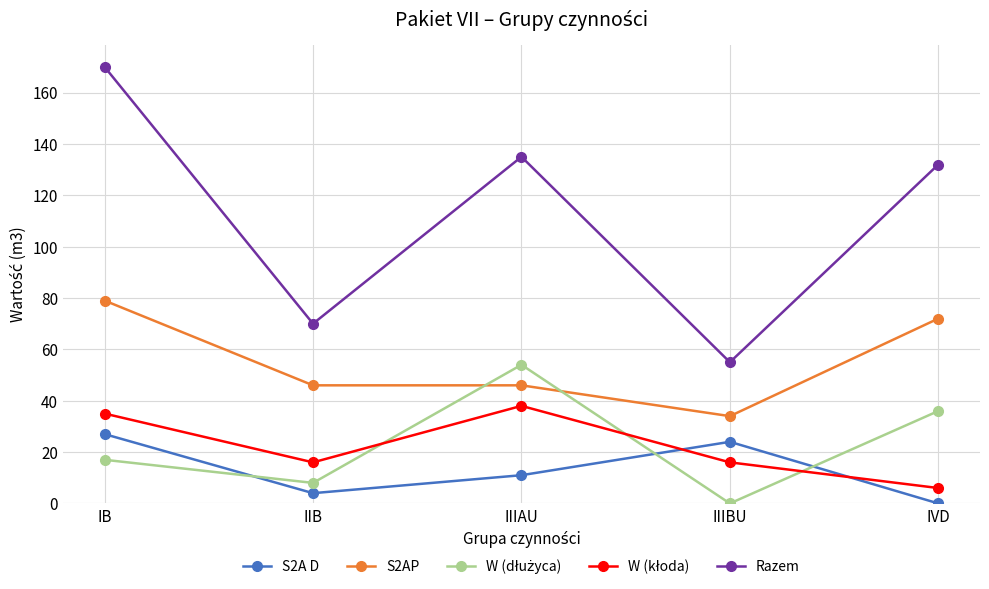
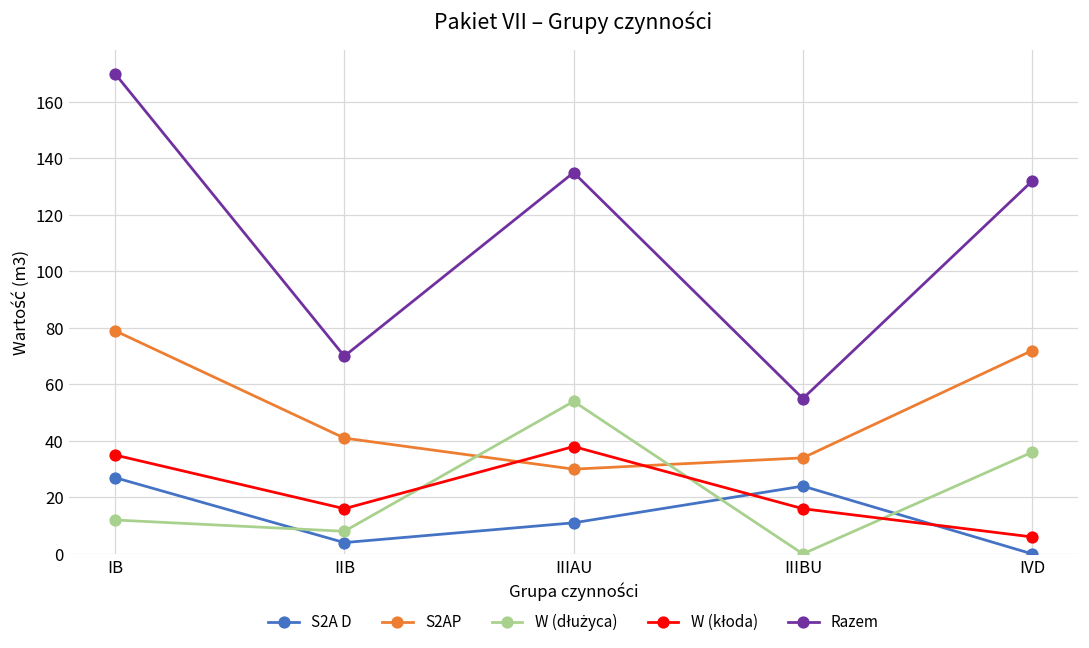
  {
    "S2A D": {
      "IB": 27,
      "IIB": 4,
      "IIIAU": 11,
      "IIIBU": 24,
      "IVD": 0
    },
    "S2AP": {
      "IB": 79,
-     "IIB": 46,
-     "IIIAU": 46,
+     "IIB": 41,
+     "IIIAU": 30,
      "IIIBU": 34,
      "IVD": 72
    },
    "W (dłużyca)": {
-     "IB": 17,
+     "IB": 12,
      "IIB": 8,
      "IIIAU": 54,
      "IIIBU": 0,
      "IVD": 36
    },
    "W (kłoda)": {
      "IB": 35,
      "IIB": 16,
      "IIIAU": 38,
      "IIIBU": 16,
      "IVD": 6
    },
    "Razem": {
      "IB": 170,
      "IIB": 70,
      "IIIAU": 135,
      "IIIBU": 55,
      "IVD": 132
    }
  }
